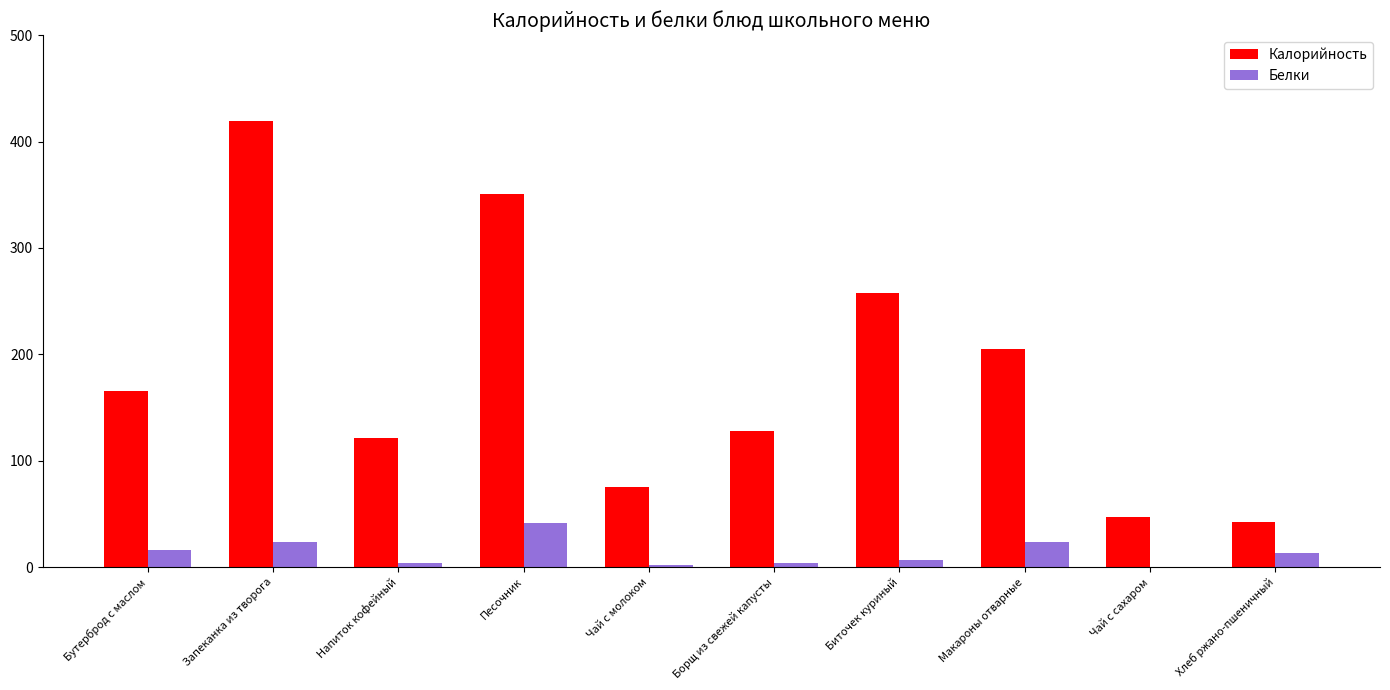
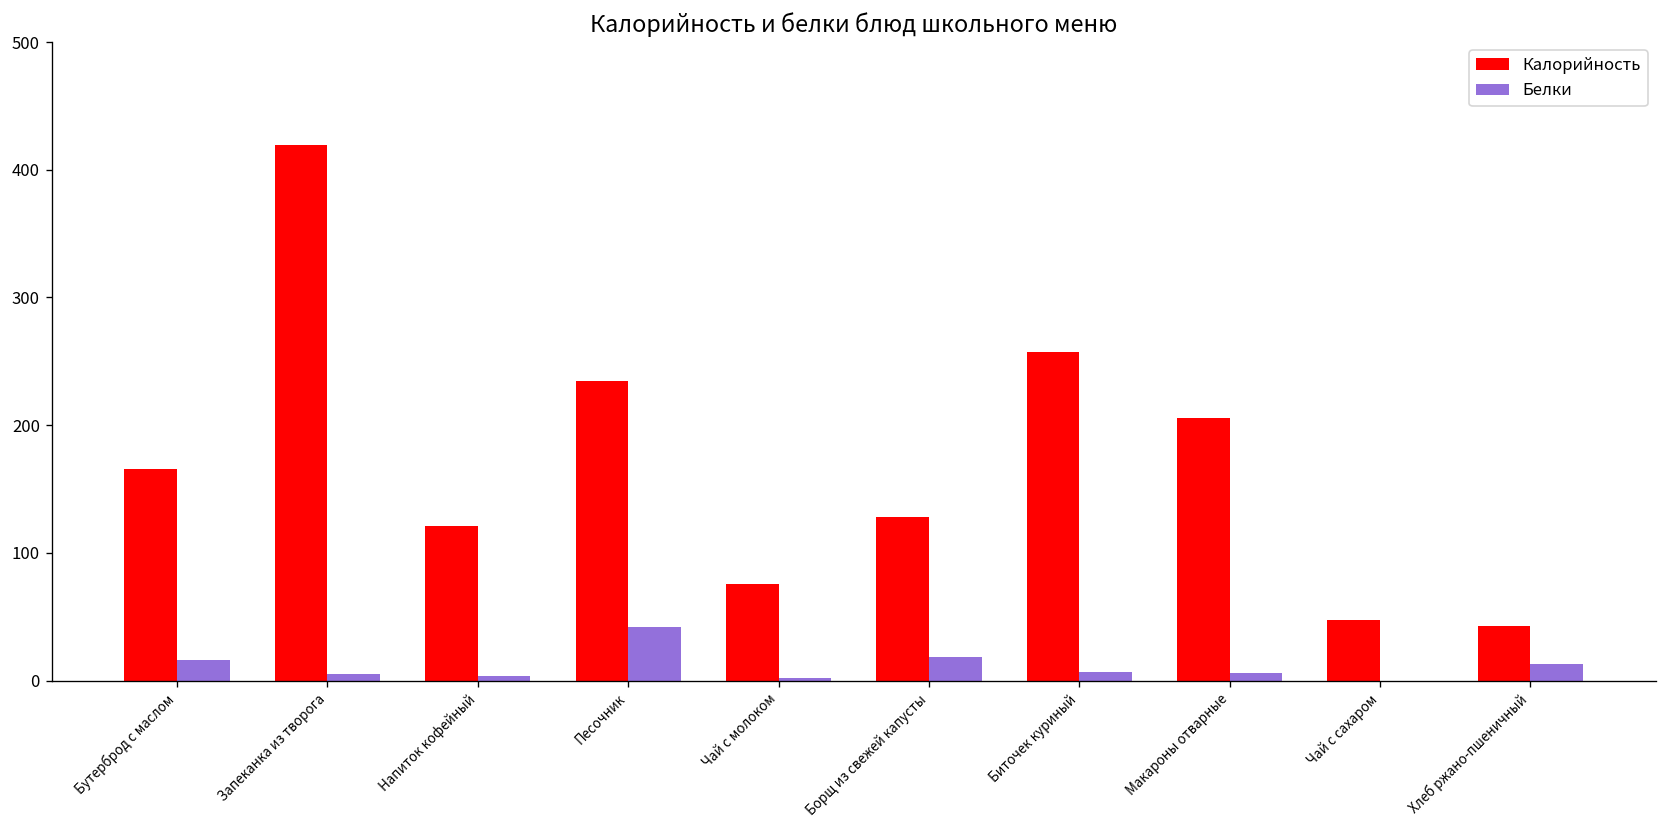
  {
    "Калорийность": {
      "Бутерброд с маслом": 165,
      "Запеканка из творога": 420,
      "Напиток кофейный": 121,
-     "Песочник": 351,
+     "Песочник": 235,
      "Чай с молоком": 75,
      "Борщ из свежей капусты": 128,
      "Биточек куриный": 257,
      "Макароны отварные": 205,
      "Чай с сахаром": 47,
      "Хлеб ржано-пшеничный": 42
    },
    "Белки": {
      "Бутерброд с маслом": 16,
-     "Запеканка из творога": 24,
+     "Запеканка из творога": 5,
      "Напиток кофейный": 4,
      "Песочник": 42,
-     "Борщ из свежей капусты": 4,
+     "Борщ из свежей капусты": 19,
      "Биточек куриный": 7,
-     "Макароны отварные": 24,
+     "Макароны отварные": 6,
      "Чай с сахаром": 0,
      "Хлеб ржано-пшеничный": 13
    }
  }
